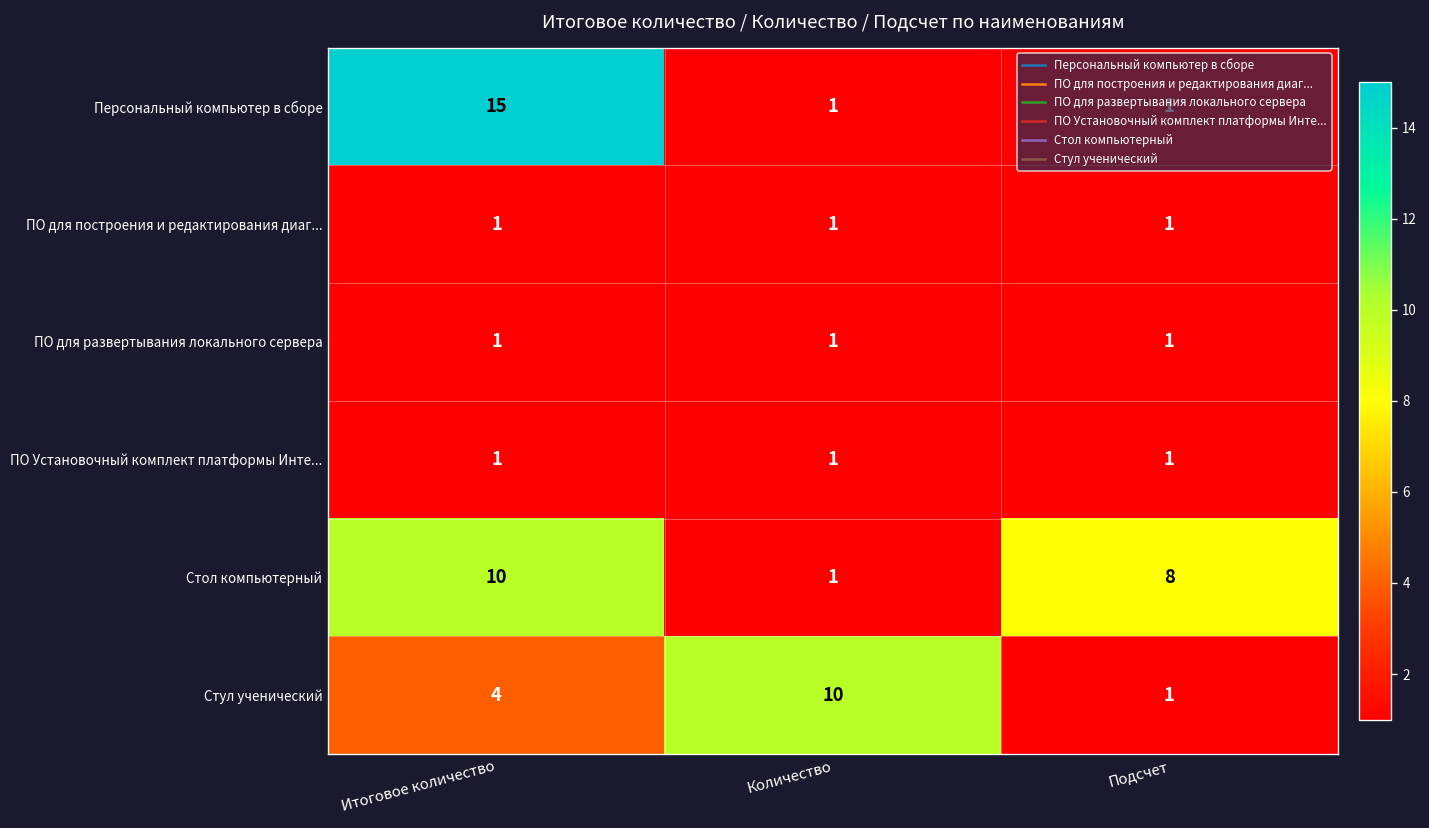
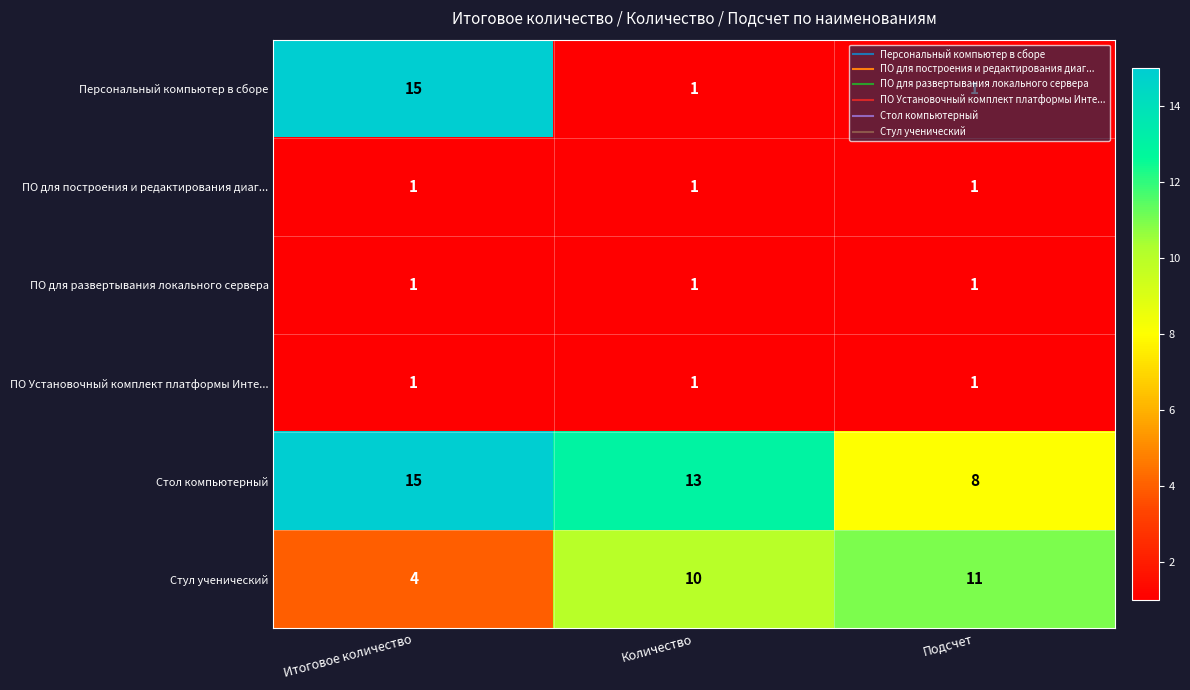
  {
    "Персональный компьютер в сборе": {
      "Итоговое количество": 15,
      "Количество": 1
    },
    "ПО для построения и редактирования диаг...": {
      "Итоговое количество": 1,
      "Количество": 1,
      "Подсчет": 1
    },
    "ПО для развертывания локального сервера": {
      "Итоговое количество": 1,
      "Количество": 1,
      "Подсчет": 1
    },
    "ПО Установочный комплект платформы Инте...": {
      "Итоговое количество": 1,
      "Количество": 1,
      "Подсчет": 1
    },
    "Стол компьютерный": {
-     "Итоговое количество": 10,
-     "Количество": 1,
+     "Итоговое количество": 15,
+     "Количество": 13,
      "Подсчет": 8
    },
    "Стул ученический": {
      "Итоговое количество": 4,
      "Количество": 10,
-     "Подсчет": 1
+     "Подсчет": 11
    }
  }
